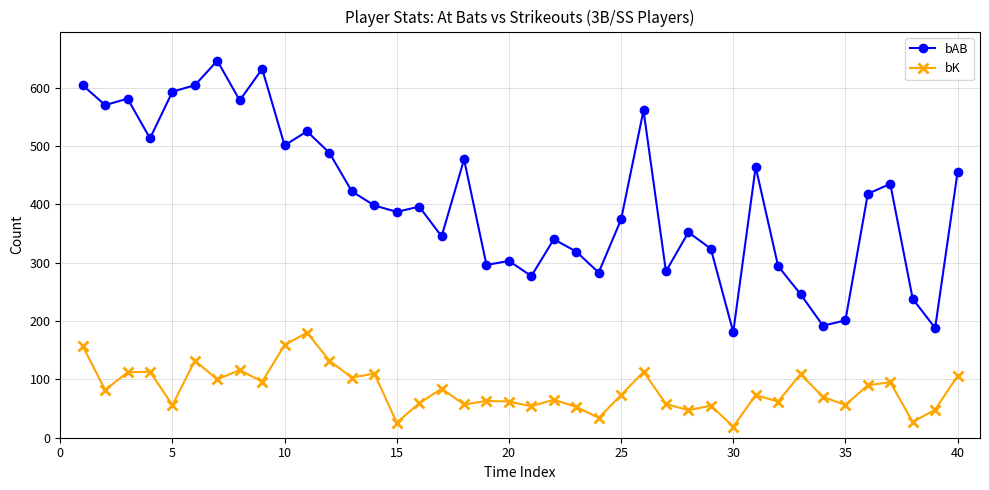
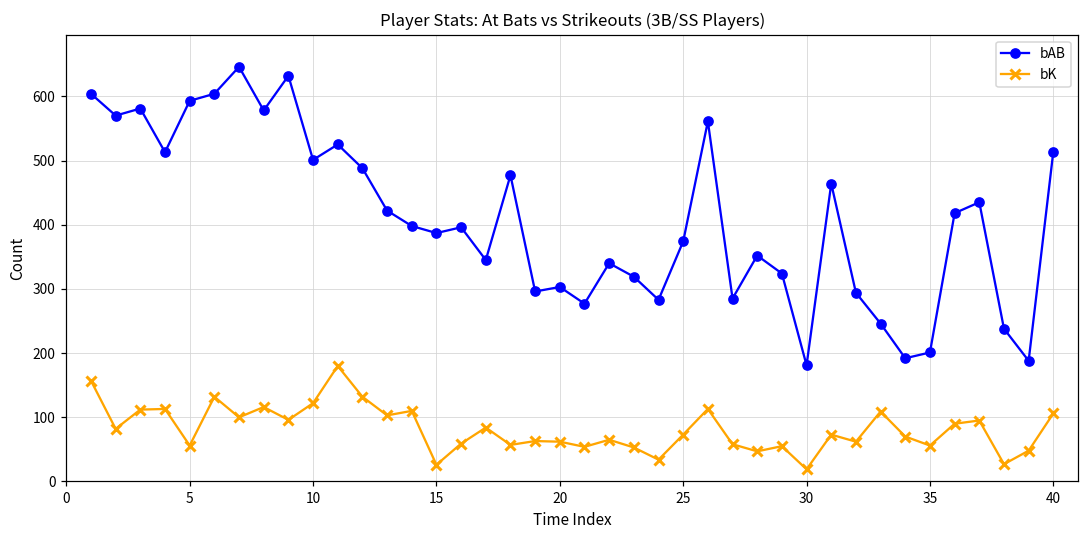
  {
    "bAB": {
      "5": 590,
      "10": 500,
      "15": 390,
      "20": 300,
      "25": 370,
      "30": 180,
      "35": 200,
-     "40": 460
+     "40": 510
    },
    "bK": {
      "5": 60,
-     "10": 160,
+     "10": 120,
      "15": 30,
      "20": 60,
      "25": 70,
      "30": 20,
      "35": 60,
      "40": 110
    }
  }
